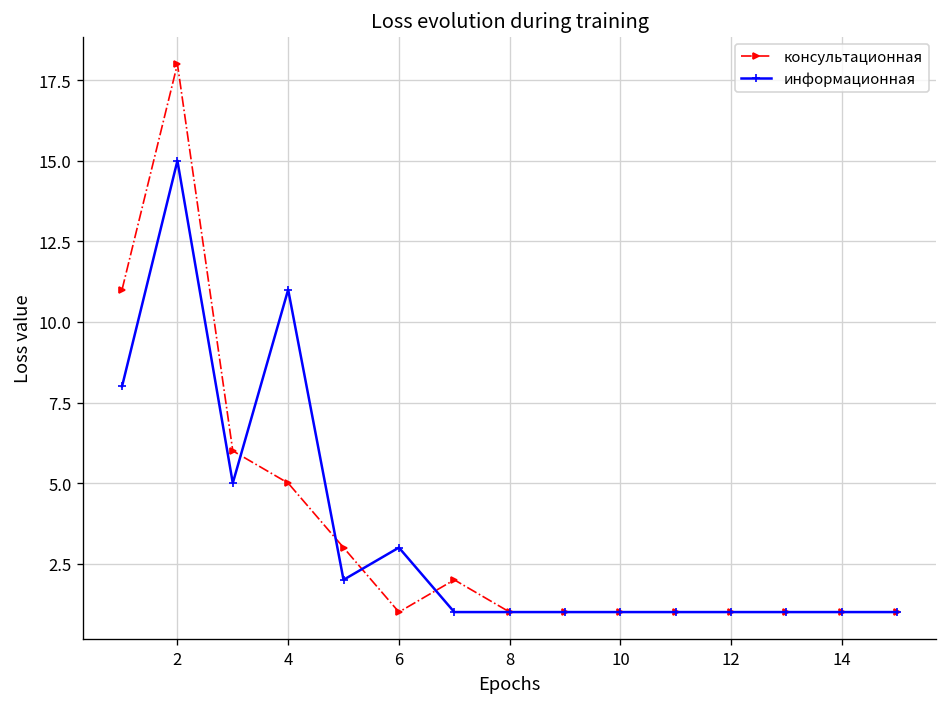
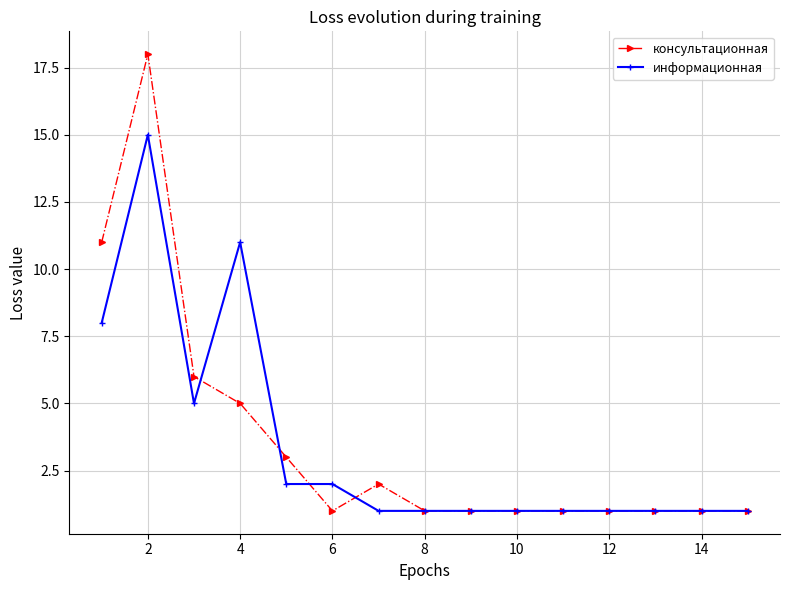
  {
    "консультационная": {
      "2": 18,
      "4": 5,
      "6": 1
    },
    "информационная": {
      "2": 15,
      "4": 11,
-     "6": 3
+     "6": 2
    }
  }
